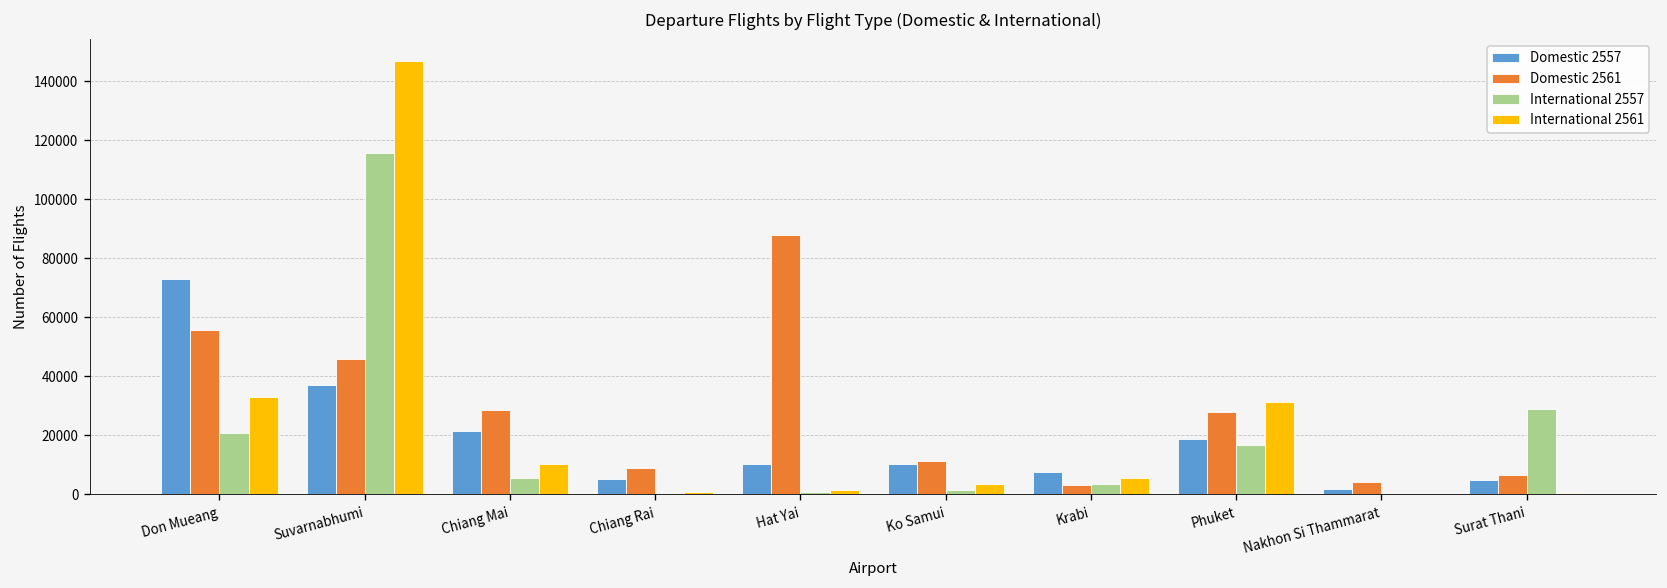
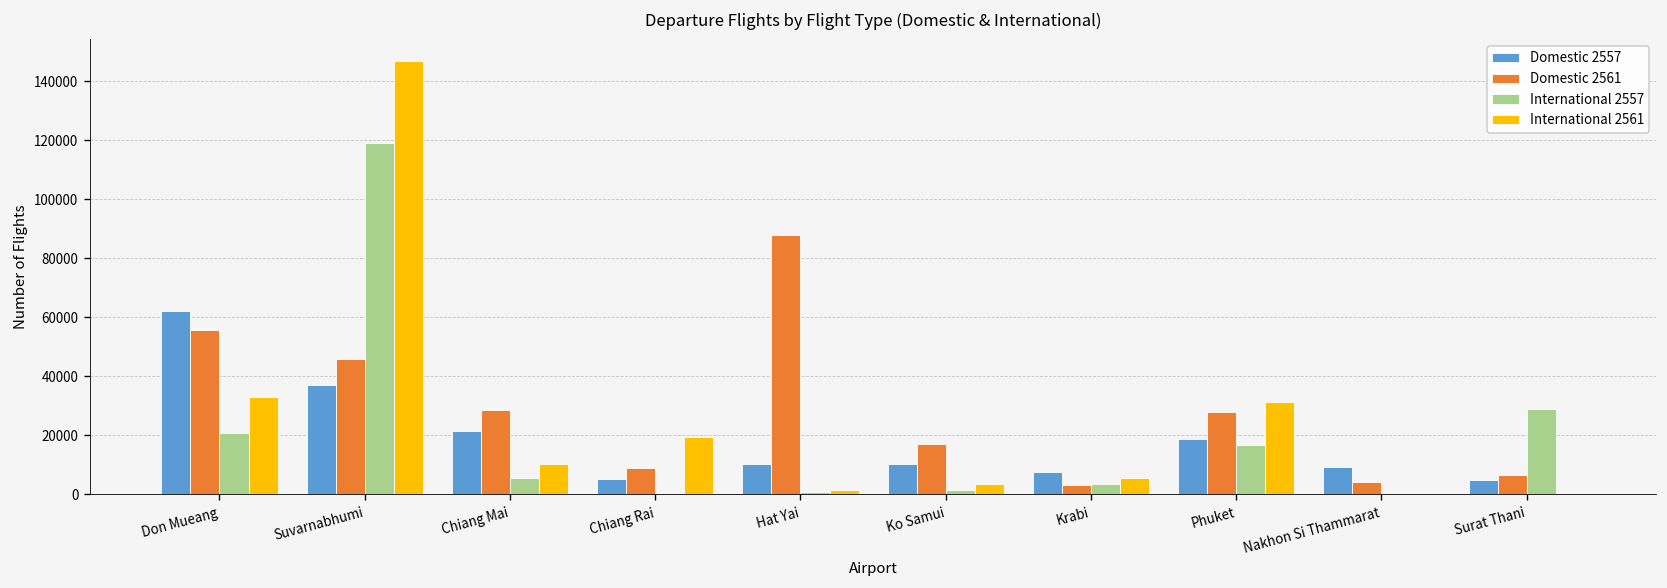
  {
    "Domestic 2557": {
-     "Don Mueang": 73000,
+     "Don Mueang": 62000,
      "Suvarnabhumi": 37000,
      "Chiang Mai": 22000,
      "Chiang Rai": 5000,
      "Hat Yai": 10000,
      "Ko Samui": 10000,
      "Krabi": 8000,
      "Phuket": 19000,
-     "Nakhon Si Thammarat": 2000,
+     "Nakhon Si Thammarat": 9000,
      "Surat Thani": 5000
    },
    "Domestic 2561": {
      "Don Mueang": 56000,
      "Suvarnabhumi": 46000,
      "Chiang Mai": 29000,
      "Chiang Rai": 9000,
      "Hat Yai": 88000,
-     "Ko Samui": 11000,
+     "Ko Samui": 17000,
      "Krabi": 3000,
      "Phuket": 28000,
      "Nakhon Si Thammarat": 4000,
      "Surat Thani": 6000
    },
    "International 2557": {
      "Don Mueang": 21000,
-     "Suvarnabhumi": 116000,
+     "Suvarnabhumi": 119000,
      "Chiang Mai": 5000,
      "Ko Samui": 1000,
      "Krabi": 4000,
      "Phuket": 17000,
      "Nakhon Si Thammarat": 0,
      "Surat Thani": 29000
    },
    "International 2561": {
      "Don Mueang": 33000,
      "Suvarnabhumi": 147000,
      "Chiang Mai": 10000,
-     "Chiang Rai": 1000,
+     "Chiang Rai": 19000,
      "Hat Yai": 2000,
      "Ko Samui": 3000,
      "Krabi": 5000,
      "Phuket": 31000,
      "Nakhon Si Thammarat": 0
    }
  }
